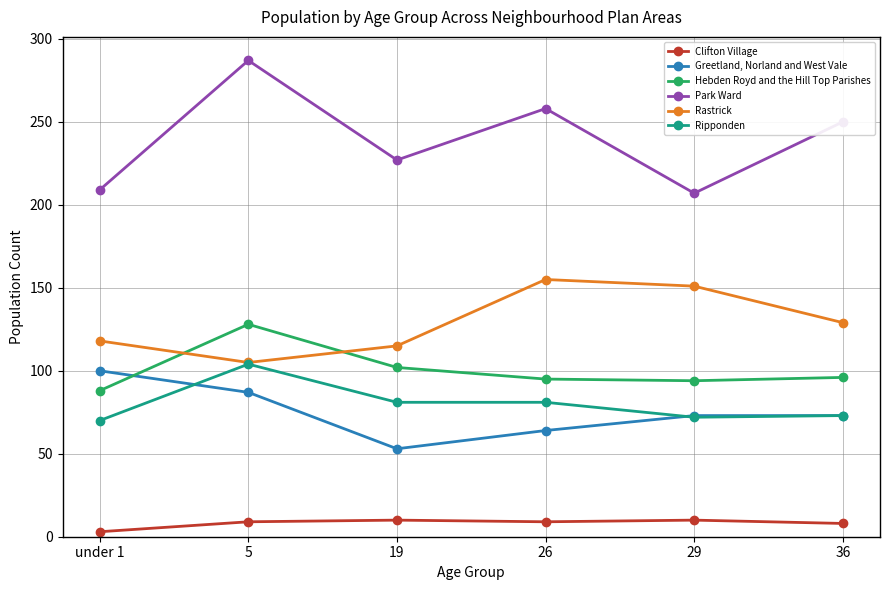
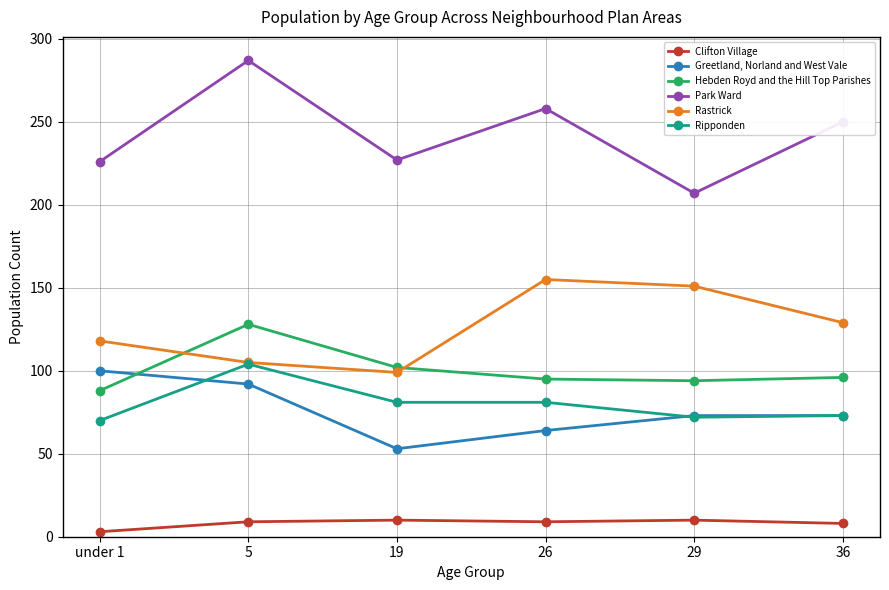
  {
    "Clifton Village": {
      "under 1": 3,
      "5": 9,
      "19": 10,
      "26": 9,
      "29": 10,
      "36": 8
    },
    "Greetland, Norland and West Vale": {
      "under 1": 100,
-     "5": 87,
+     "5": 92,
      "19": 53,
      "26": 64
    },
    "Park Ward": {
-     "under 1": 209,
+     "under 1": 226,
      "5": 287,
      "19": 227,
      "26": 258,
      "29": 207
    },
    "Rastrick": {
      "under 1": 118,
-     "19": 115,
+     "19": 99,
      "26": 155,
      "29": 151,
      "36": 129
    }
  }
